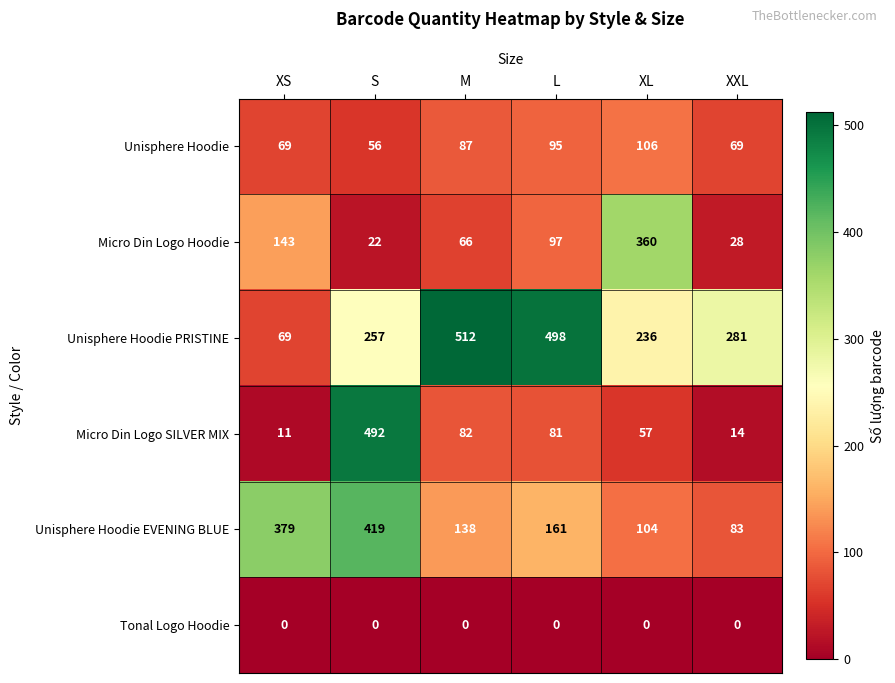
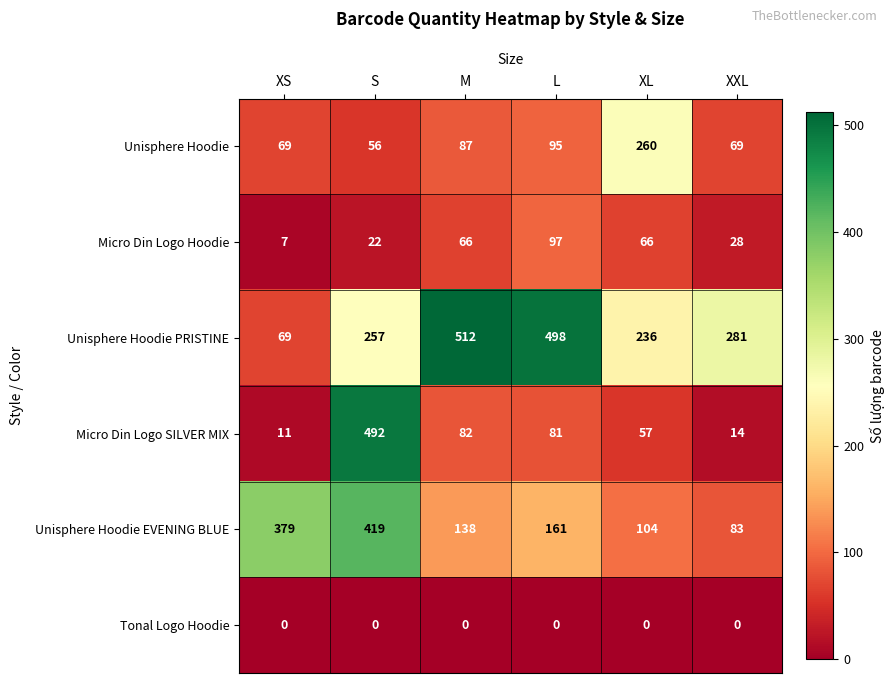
  {
    "Unisphere Hoodie": {
      "XS": 69,
      "S": 56,
      "M": 87,
      "L": 95,
-     "XL": 106,
+     "XL": 260,
      "XXL": 69
    },
    "Micro Din Logo Hoodie": {
-     "XS": 143,
+     "XS": 7,
      "S": 22,
      "M": 66,
      "L": 97,
-     "XL": 360,
+     "XL": 66,
      "XXL": 28
    },
    "Unisphere Hoodie PRISTINE": {
      "XS": 69,
      "S": 257,
      "M": 512,
      "L": 498,
      "XL": 236,
      "XXL": 281
    },
    "Micro Din Logo SILVER MIX": {
      "XS": 11,
      "S": 492,
      "M": 82,
      "L": 81,
      "XL": 57,
      "XXL": 14
    },
    "Unisphere Hoodie EVENING BLUE": {
      "XS": 379,
      "S": 419,
      "M": 138,
      "L": 161,
      "XL": 104,
      "XXL": 83
    },
    "Tonal Logo Hoodie": {
      "XS": 0,
      "S": 0,
      "M": 0,
      "L": 0,
      "XL": 0,
      "XXL": 0
    }
  }
